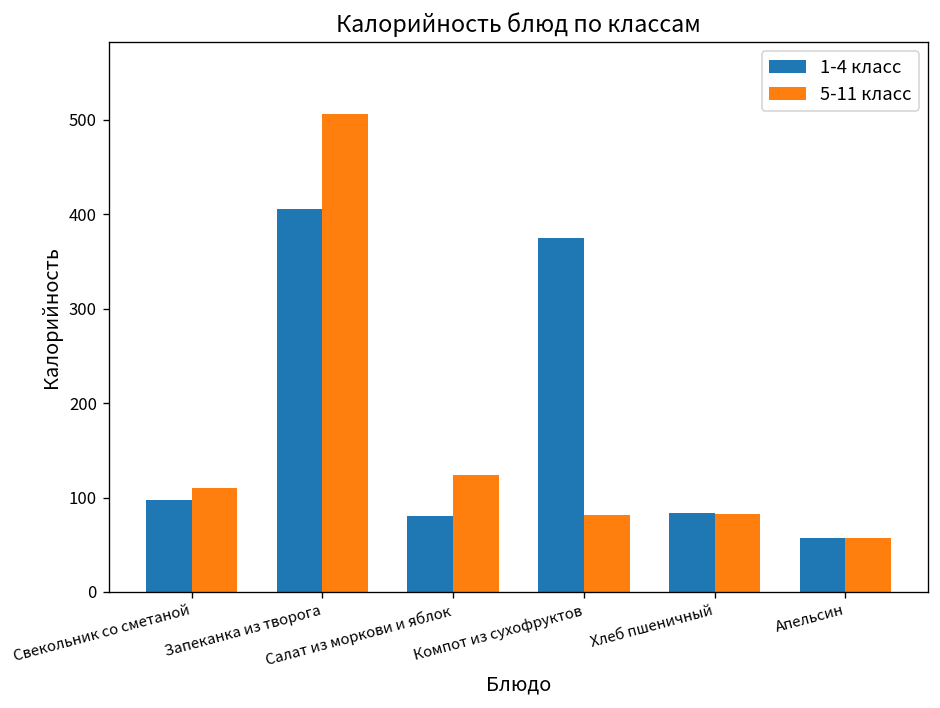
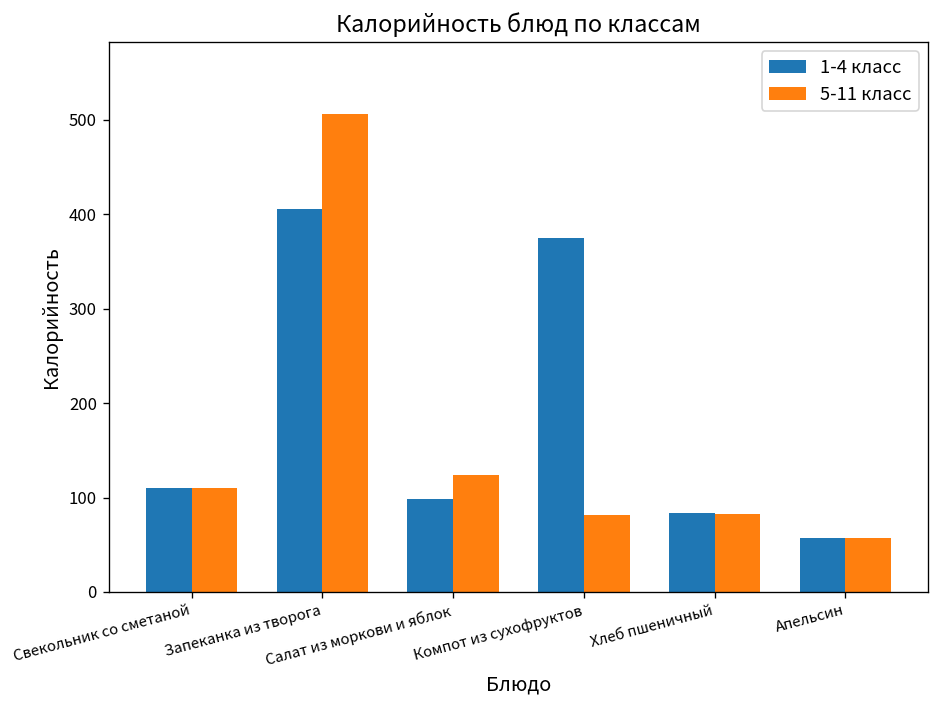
  {
    "1-4 класс": {
-     "Свекольник со сметаной": 100,
+     "Свекольник со сметаной": 110,
      "Запеканка из творога": 410,
-     "Салат из моркови и яблок": 80,
+     "Салат из моркови и яблок": 100,
      "Компот из сухофруктов": 370,
      "Хлеб пшеничный": 80,
      "Апельсин": 60
    },
    "5-11 класс": {
      "Свекольник со сметаной": 110,
      "Запеканка из творога": 510,
      "Салат из моркови и яблок": 120,
      "Компот из сухофруктов": 80,
      "Хлеб пшеничный": 80,
      "Апельсин": 60
    }
  }
